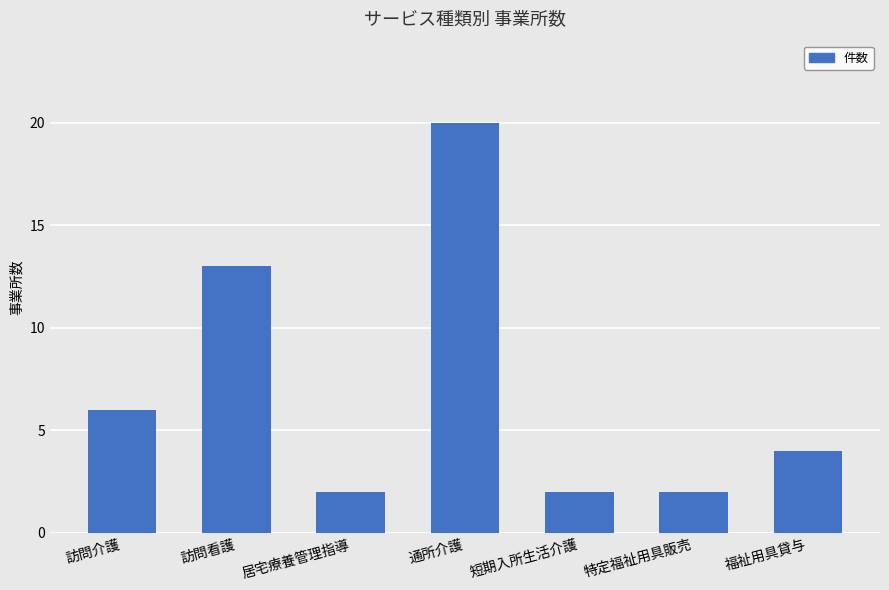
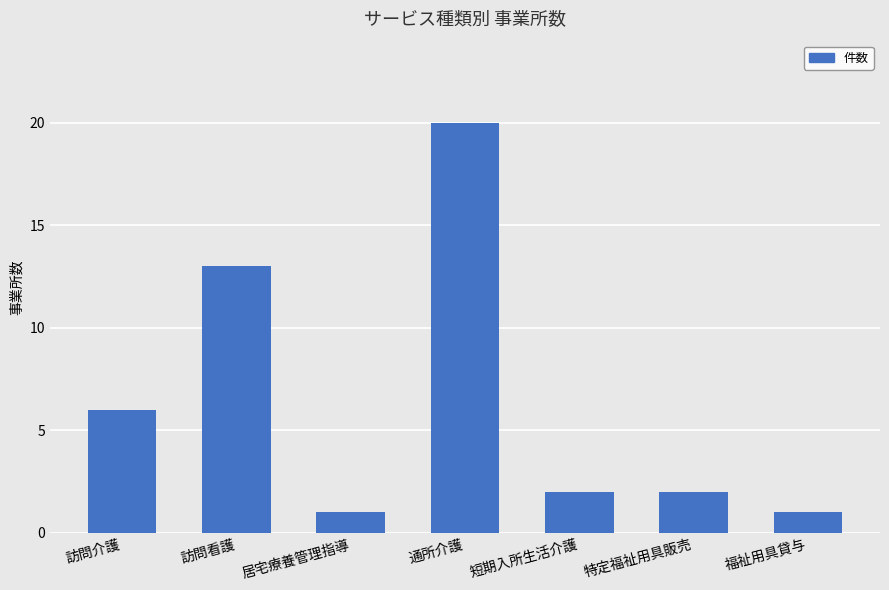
  {
    "訪問介護": 6,
    "訪問看護": 13,
-   "居宅療養管理指導": 2,
+   "居宅療養管理指導": 1,
    "通所介護": 20,
    "短期入所生活介護": 2,
    "特定福祉用具販売": 2,
-   "福祉用具貸与": 4
+   "福祉用具貸与": 1
  }
